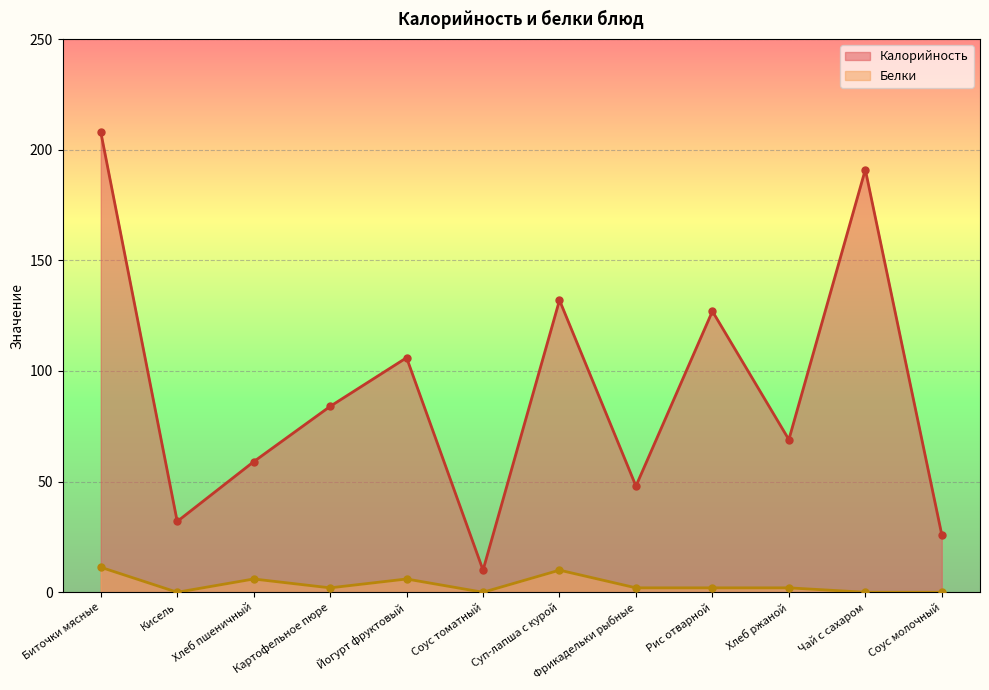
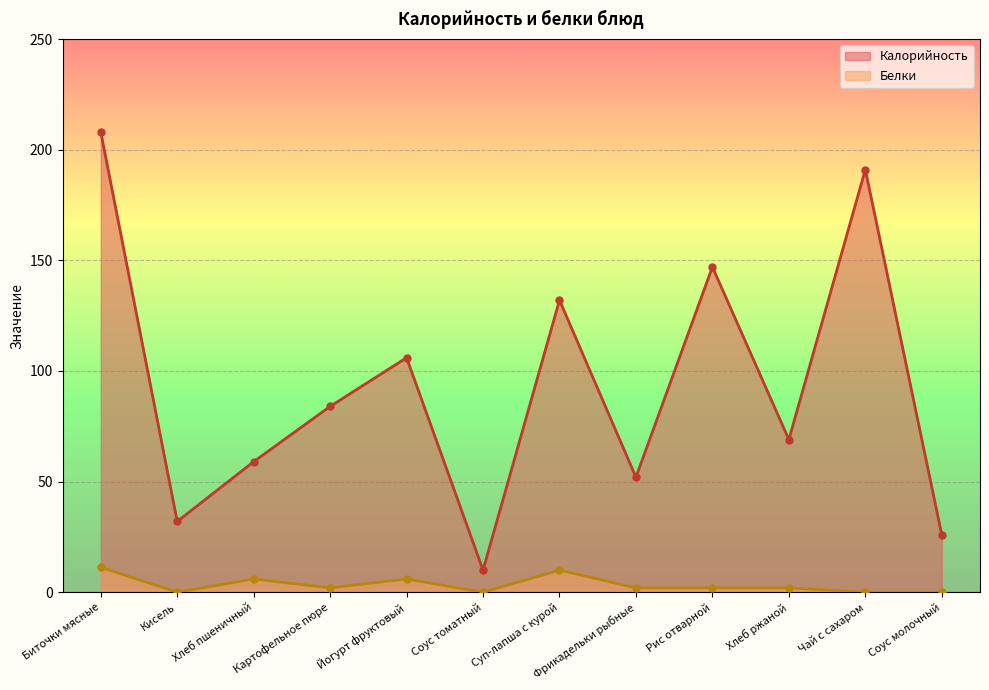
  {
    "Калорийность": {
      "Биточки мясные": 208,
      "Кисель": 32,
      "Хлеб пшеничный": 59,
      "Картофельное пюре": 84,
      "Йогурт фруктовый": 106,
      "Соус томатный": 10,
      "Суп-лапша с курой": 132,
-     "Фрикадельки рыбные": 48,
-     "Рис отварной": 127,
+     "Фрикадельки рыбные": 52,
+     "Рис отварной": 147,
      "Хлеб ржаной": 69,
      "Чай с сахаром": 191,
      "Соус молочный": 26
    },
    "Белки": {
      "Биточки мясные": 11,
      "Кисель": 0,
      "Хлеб пшеничный": 6,
      "Картофельное пюре": 2,
      "Йогурт фруктовый": 6,
      "Соус томатный": 0,
      "Суп-лапша с курой": 10,
      "Фрикадельки рыбные": 2,
      "Рис отварной": 2,
      "Хлеб ржаной": 2,
      "Чай с сахаром": 0,
      "Соус молочный": 0
    }
  }
